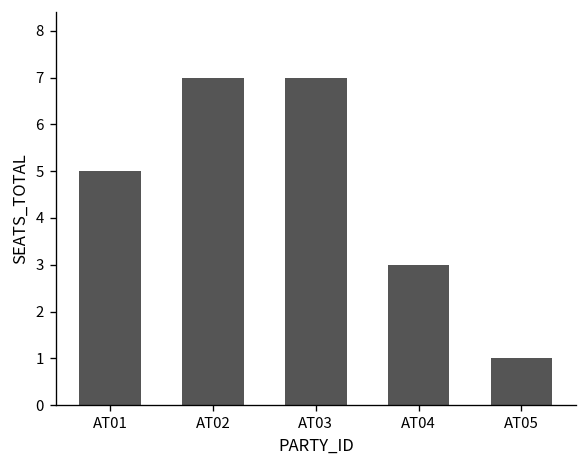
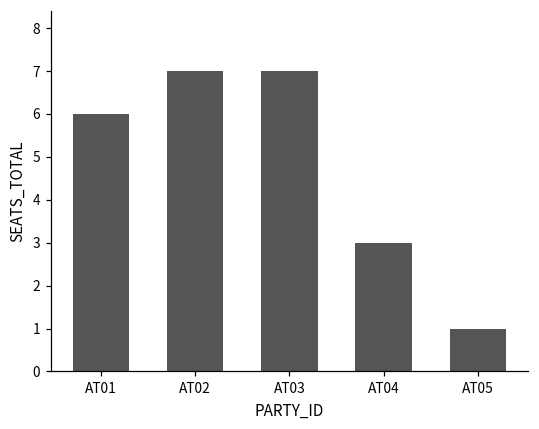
  {
-   "AT01": 5,
+   "AT01": 6,
    "AT02": 7,
    "AT03": 7,
    "AT04": 3,
    "AT05": 1
  }
